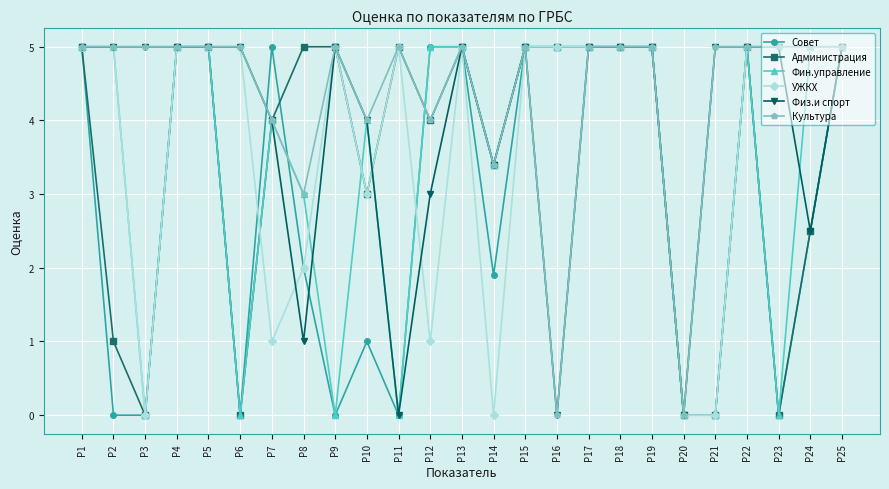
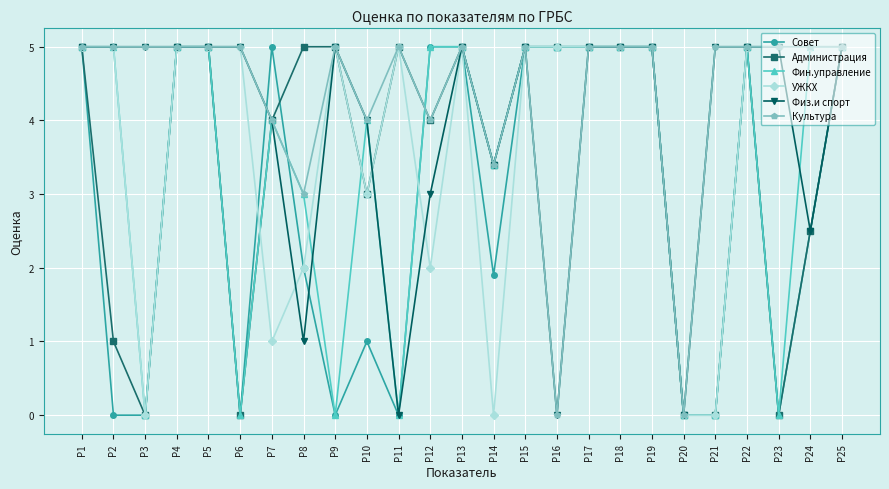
  {
    "Совет": {
      "Р2": 0,
      "Р7": 5,
      "Р10": 1,
      "Р14": 1.9
    },
    "УЖКХ": {
      "Р7": 1,
-     "Р12": 1,
+     "Р12": 2,
      "Р14": 0
    }
  }
